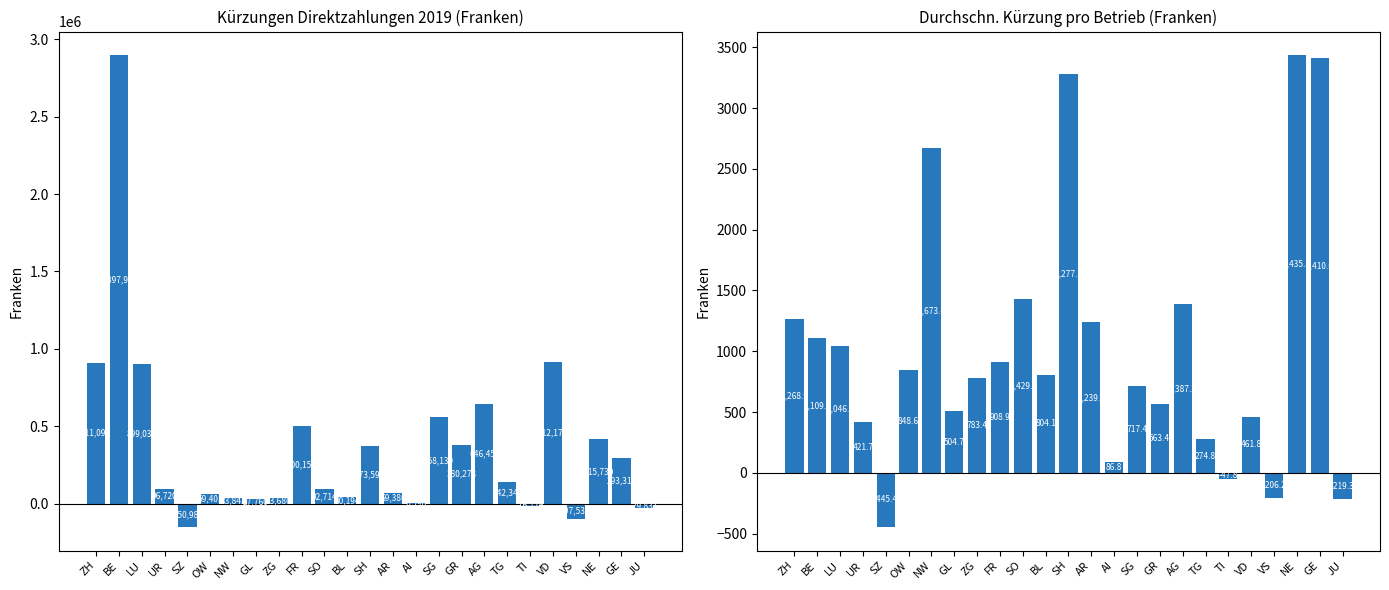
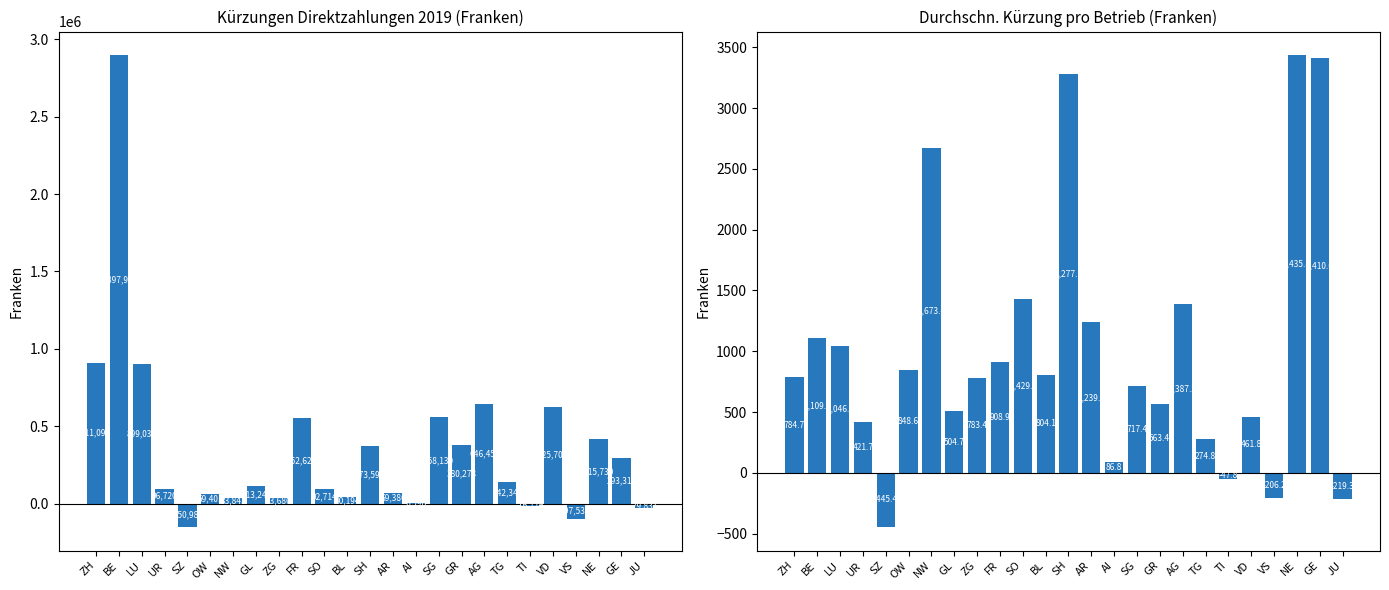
  {
    "Kürzungen Direktzahlungen 2019 (Franken)": {
      "ZH": "911,092",
      "BE": "2,897,948",
      "LU": "899,033",
      "UR": "96,720",
      "SZ": "-150,984",
      "OW": "59,401",
      "NW": "33,843",
-     "GL": "30000",
+     "GL": "110000",
      "ZG": "33,686",
-     "FR": "500,157",
+     "FR": "552,623",
      "SO": "92,714",
      "BL": "40,194",
      "SH": "373,592",
      "AR": "69,386",
      "SG": "558,130",
      "GR": "380,273",
      "AG": "646,459",
      "TG": "142,343",
-     "VD": "912,173",
+     "VD": "625,705",
      "VS": "-97,538",
      "NE": "415,730",
      "GE": "293,315"
    },
    "Durchschn. Kürzung pro Betrieb (Franken)": {
-     "ZH": "1,268.9",
+     "ZH": "784.7",
      "BE": "1,109.0",
      "LU": "1,046.6",
      "UR": "421.7",
      "SZ": "-445.4",
      "OW": "848.6",
      "NW": "2,673.4",
      "GL": "504.7",
      "ZG": "783.4",
      "FR": "908.9",
      "SO": "1,429.1",
      "BL": "804.1",
      "SH": "3,277.1",
      "AR": "1,239.0",
      "AI": "86.8",
      "SG": "717.4",
      "GR": "563.4",
      "AG": "1,387.2",
      "TG": "274.8",
      "TI": "-47.8",
      "VD": "461.8",
      "VS": "-206.2",
      "JU": "-219.3"
    }
  }
